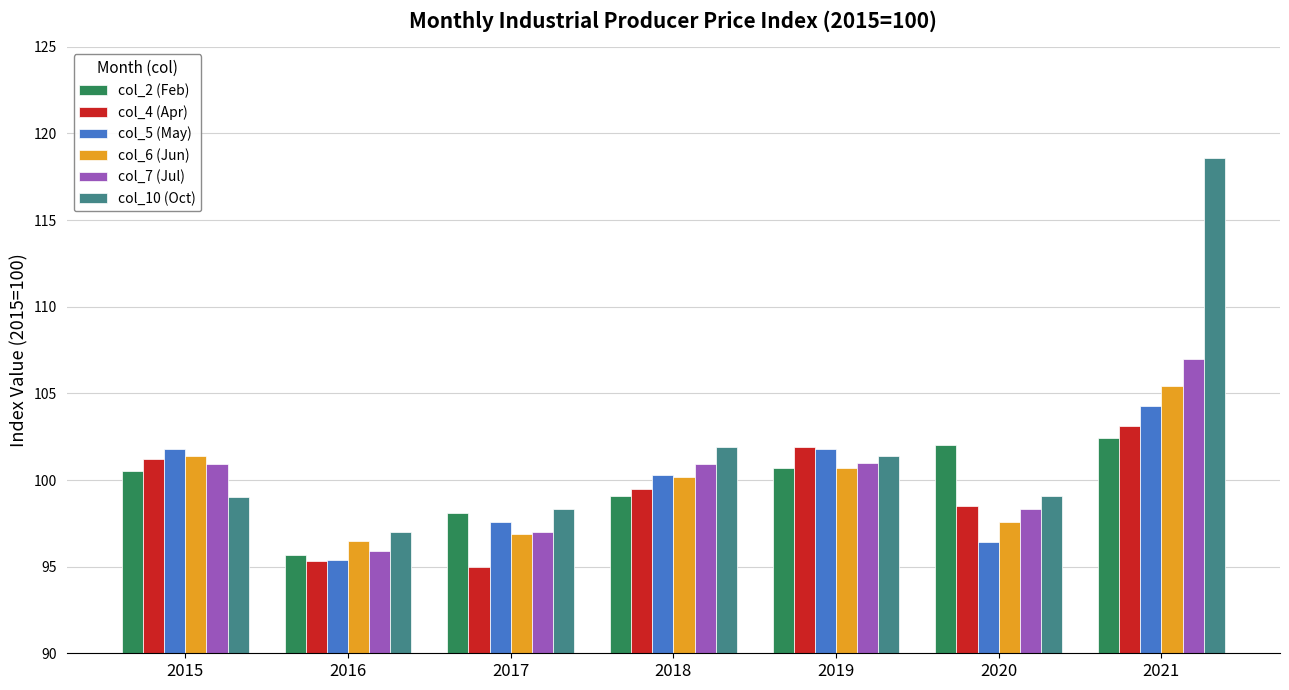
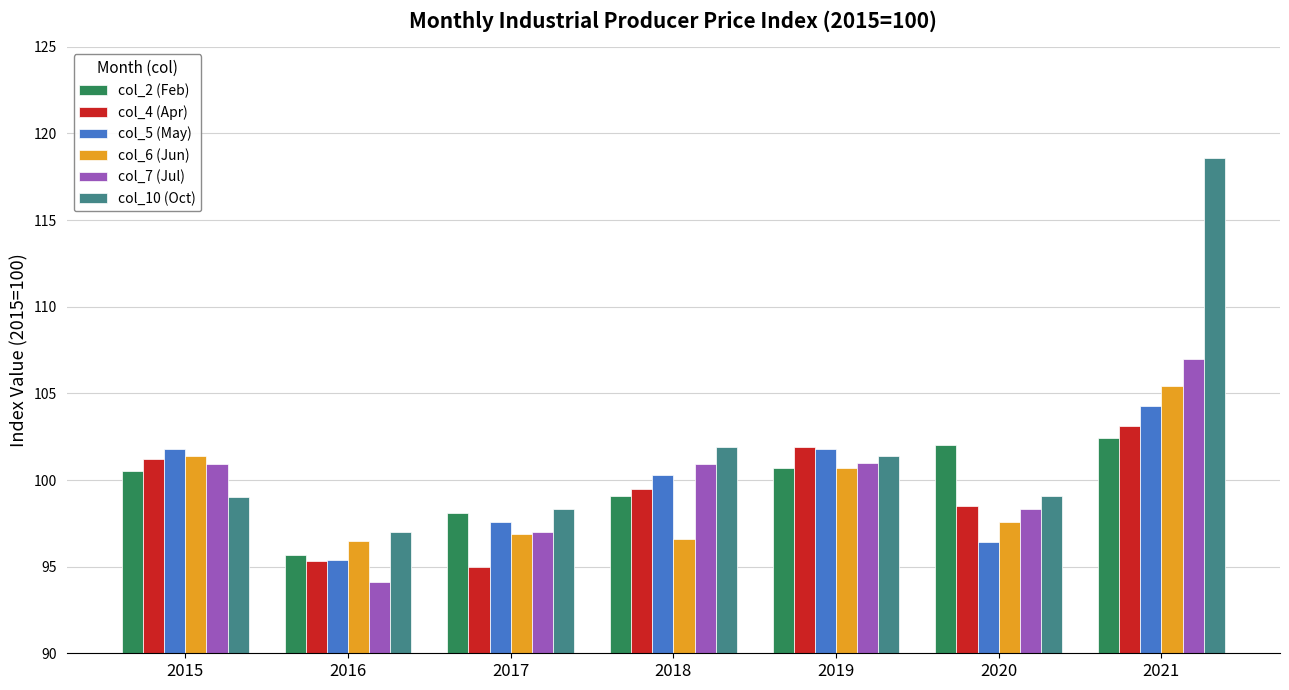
  {
    "col_4 (Apr)": {
      "2015": 101.2,
      "2016": 95.3,
      "2017": 95.0,
      "2018": 99.5,
      "2019": 101.9,
      "2020": 98.5,
      "2021": 103.1
    },
    "col_5 (May)": {
      "2015": 101.8,
      "2016": 95.4,
      "2017": 97.6,
      "2018": 100.3,
      "2019": 101.8,
      "2020": 96.4,
      "2021": 104.3
    },
    "col_6 (Jun)": {
      "2015": 101.4,
      "2016": 96.5,
      "2017": 96.9,
-     "2018": 100.2,
+     "2018": 96.6,
      "2019": 100.7,
      "2020": 97.6,
      "2021": 105.4
    },
    "col_7 (Jul)": {
      "2015": 100.9,
-     "2016": 95.9,
+     "2016": 94.1,
      "2017": 97.0,
      "2018": 100.9,
      "2019": 101.0,
      "2020": 98.3,
      "2021": 107.0
    }
  }
